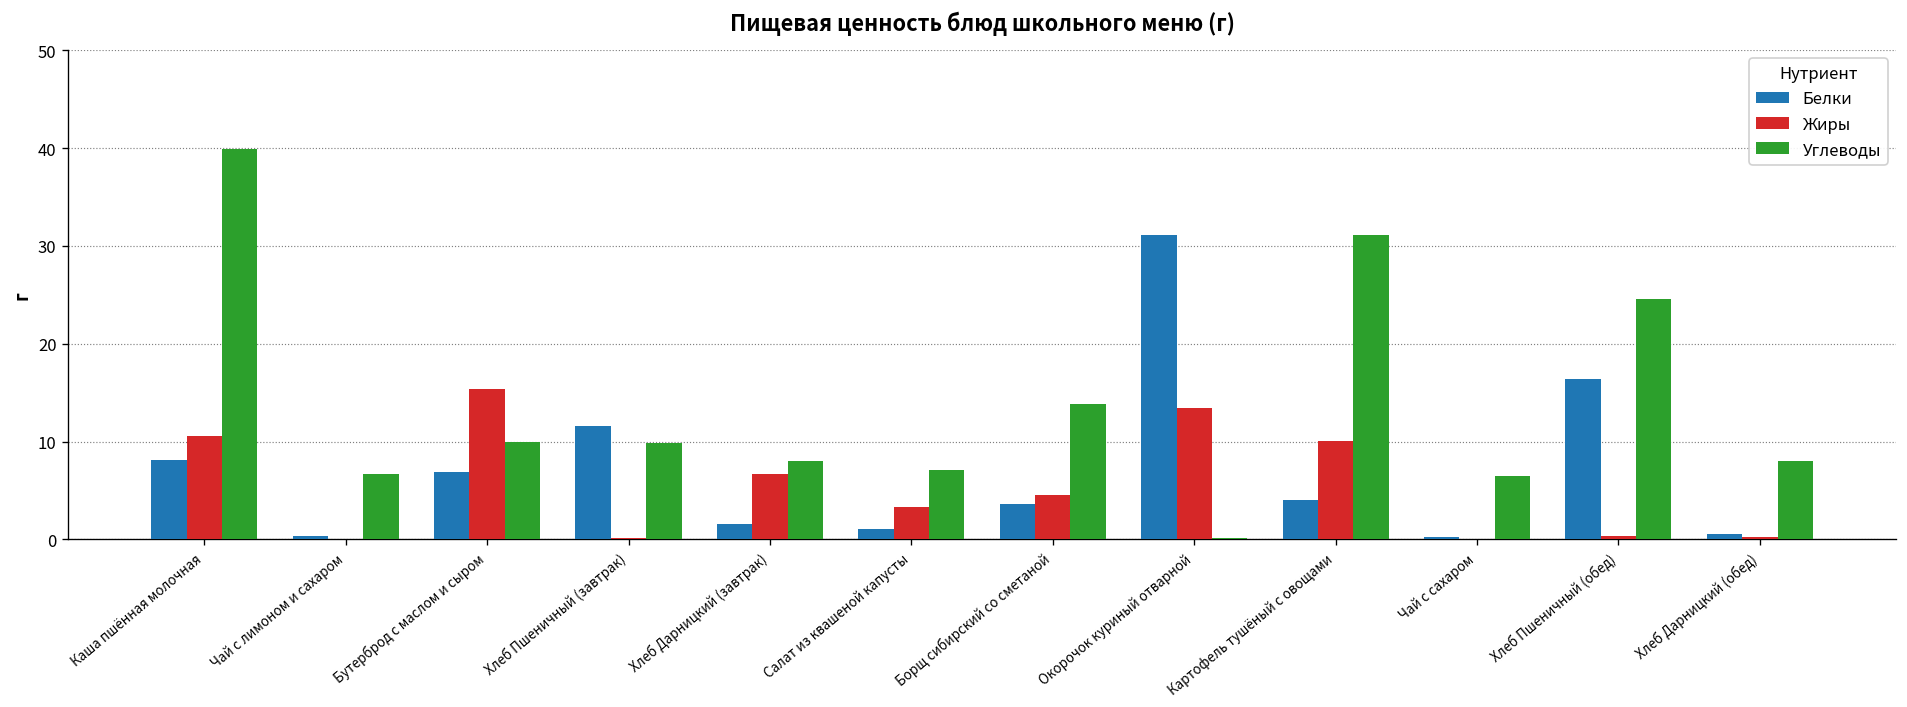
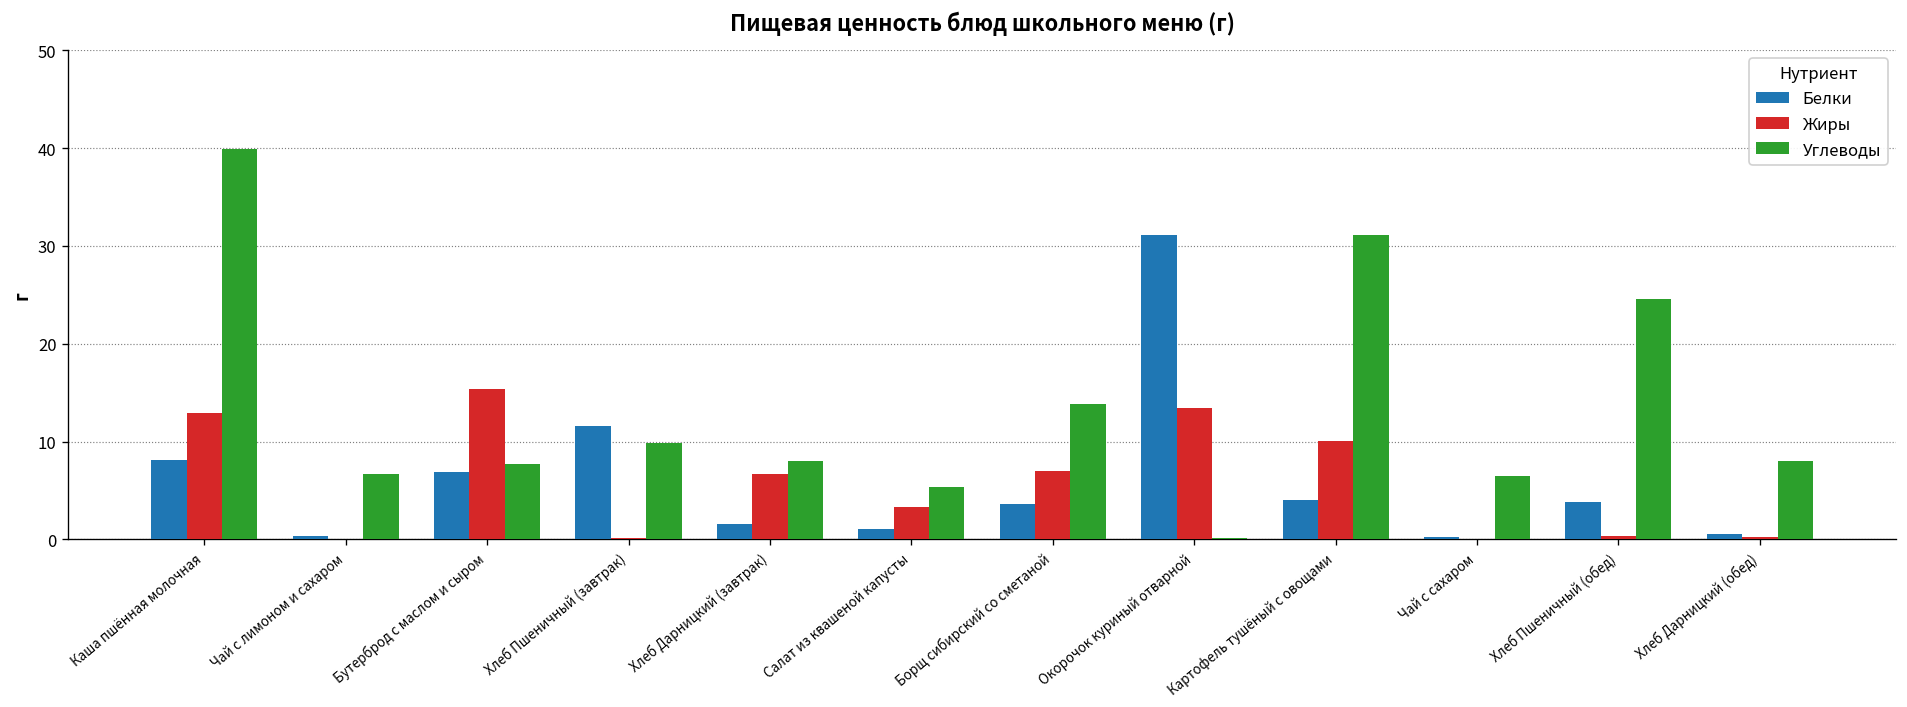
  {
    "Белки": {
      "Каша пшённая молочная": 8,
      "Бутерброд с маслом и сыром": 7,
      "Хлеб Пшеничный (завтрак)": 12,
      "Хлеб Дарницкий (завтрак)": 2,
      "Салат из квашеной капусты": 1,
      "Борщ сибирский со сметаной": 4,
      "Окорочок куриный отварной": 31,
      "Картофель тушёный с овощами": 4,
-     "Хлеб Пшеничный (обед)": 16,
+     "Хлеб Пшеничный (обед)": 4,
      "Хлеб Дарницкий (обед)": 1
    },
    "Жиры": {
-     "Каша пшённая молочная": 11,
+     "Каша пшённая молочная": 13,
      "Чай с лимоном и сахаром": 0,
      "Бутерброд с маслом и сыром": 15,
      "Хлеб Дарницкий (завтрак)": 7,
      "Салат из квашеной капусты": 3,
-     "Борщ сибирский со сметаной": 5,
+     "Борщ сибирский со сметаной": 7,
      "Окорочок куриный отварной": 13,
      "Картофель тушёный с овощами": 10,
      "Чай с сахаром": 0,
      "Хлеб Пшеничный (обед)": 0
    },
    "Углеводы": {
      "Каша пшённая молочная": 40,
      "Чай с лимоном и сахаром": 7,
-     "Бутерброд с маслом и сыром": 10,
+     "Бутерброд с маслом и сыром": 8,
      "Хлеб Пшеничный (завтрак)": 10,
      "Хлеб Дарницкий (завтрак)": 8,
-     "Салат из квашеной капусты": 7,
+     "Салат из квашеной капусты": 5,
      "Борщ сибирский со сметаной": 14,
      "Картофель тушёный с овощами": 31,
      "Чай с сахаром": 7,
      "Хлеб Пшеничный (обед)": 25,
      "Хлеб Дарницкий (обед)": 8
    }
  }
